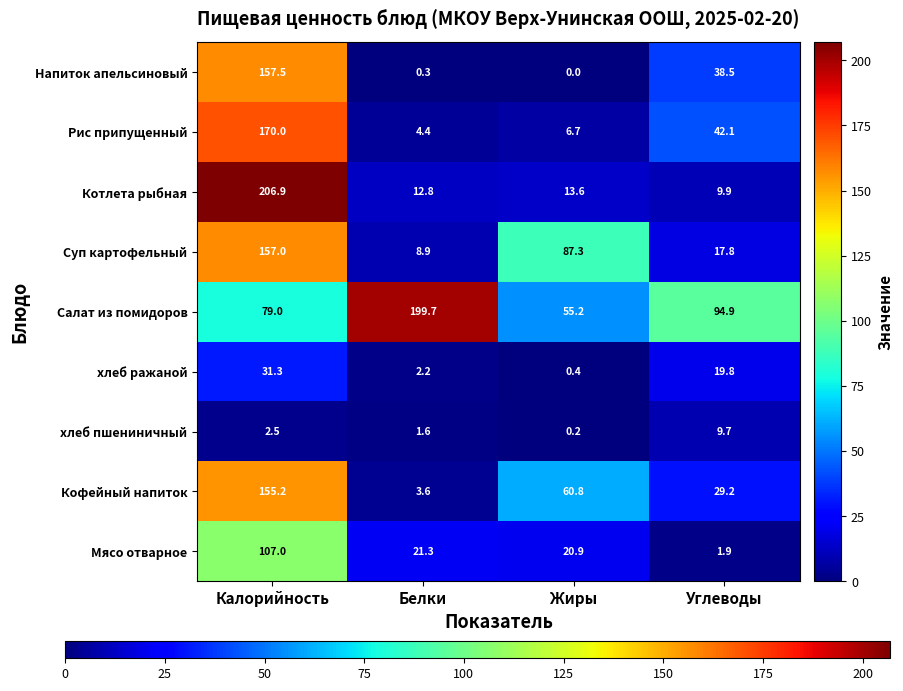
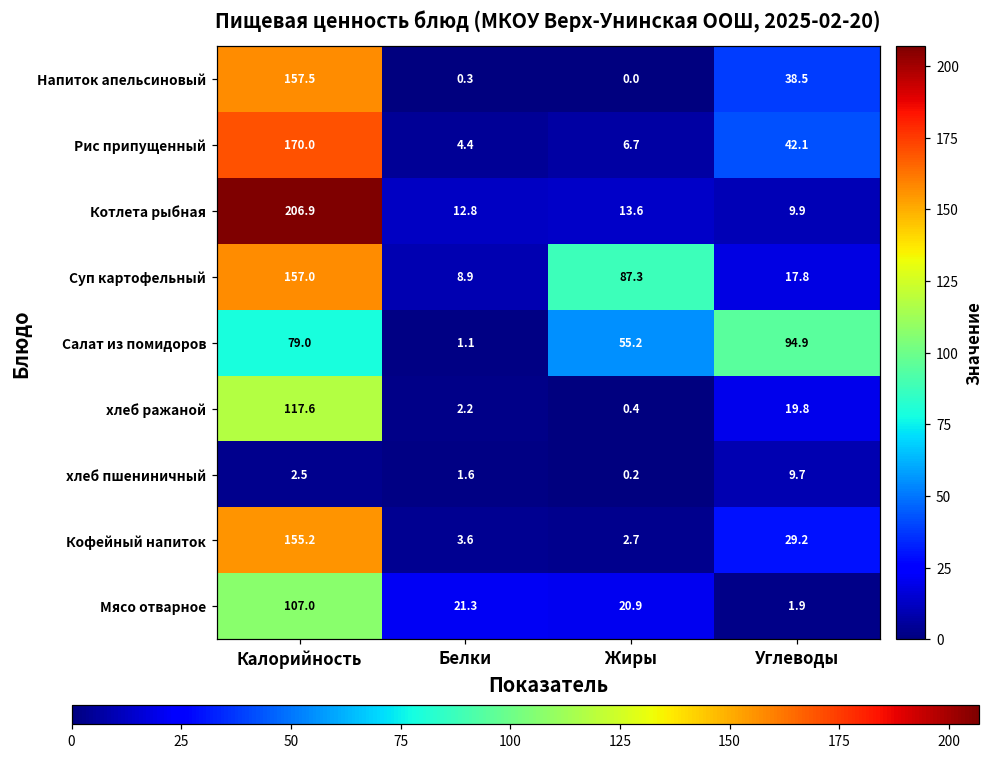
  {
    "Напиток апельсиновый": {
      "Калорийность": 157.5,
      "Белки": 0.3,
      "Жиры": 0.0,
      "Углеводы": 38.5
    },
    "Рис припущенный": {
      "Калорийность": 170.0,
      "Белки": 4.4,
      "Жиры": 6.7,
      "Углеводы": 42.1
    },
    "Котлета рыбная": {
      "Калорийность": 206.9,
      "Белки": 12.8,
      "Жиры": 13.6,
      "Углеводы": 9.9
    },
    "Суп картофельный": {
      "Калорийность": 157.0,
      "Белки": 8.9,
      "Жиры": 87.3,
      "Углеводы": 17.8
    },
    "Салат из помидоров": {
      "Калорийность": 79.0,
-     "Белки": 199.7,
+     "Белки": 1.1,
      "Жиры": 55.2,
      "Углеводы": 94.9
    },
    "хлеб ражаной": {
-     "Калорийность": 31.3,
+     "Калорийность": 117.6,
      "Белки": 2.2,
      "Жиры": 0.4,
      "Углеводы": 19.8
    },
    "хлеб пшениничный": {
      "Калорийность": 2.5,
      "Белки": 1.6,
      "Жиры": 0.2,
      "Углеводы": 9.7
    },
    "Кофейный напиток": {
      "Калорийность": 155.2,
      "Белки": 3.6,
-     "Жиры": 60.8,
+     "Жиры": 2.7,
      "Углеводы": 29.2
    },
    "Мясо отварное": {
      "Калорийность": 107.0,
      "Белки": 21.3,
      "Жиры": 20.9,
      "Углеводы": 1.9
    }
  }
